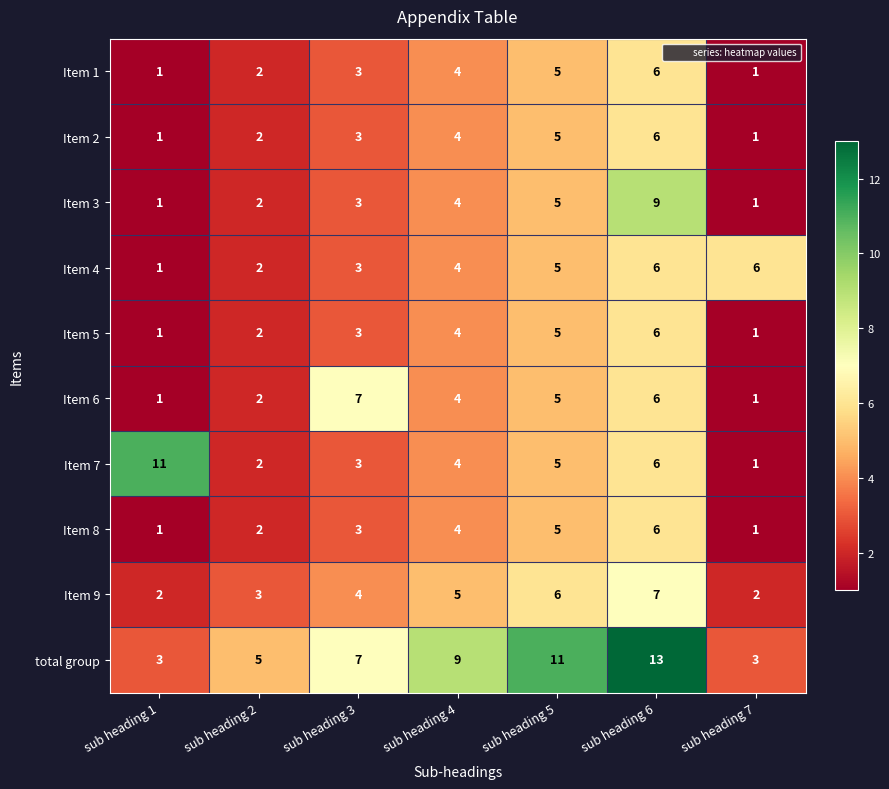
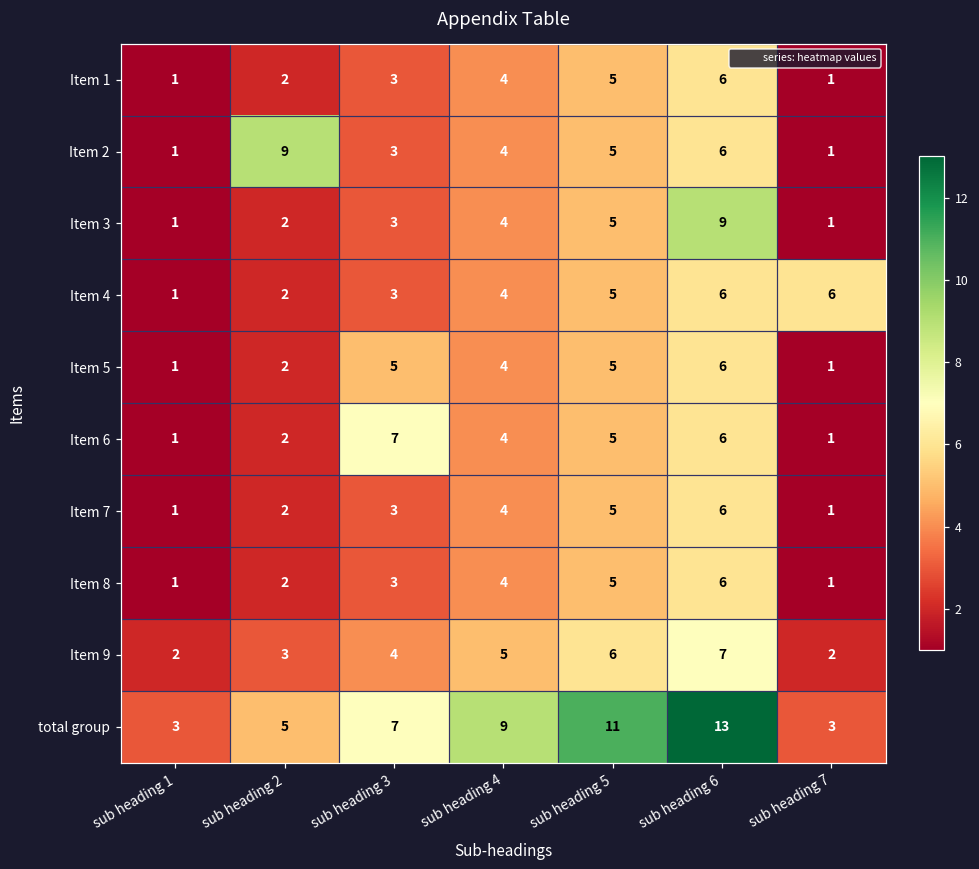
  {
    "Item 1": {
      "sub heading 1": 1,
      "sub heading 2": 2,
      "sub heading 3": 3,
      "sub heading 4": 4,
      "sub heading 5": 5,
      "sub heading 6": 6,
      "sub heading 7": 1
    },
    "Item 2": {
      "sub heading 1": 1,
-     "sub heading 2": 2,
+     "sub heading 2": 9,
      "sub heading 3": 3,
      "sub heading 4": 4,
      "sub heading 5": 5,
      "sub heading 6": 6,
      "sub heading 7": 1
    },
    "Item 3": {
      "sub heading 1": 1,
      "sub heading 2": 2,
      "sub heading 3": 3,
      "sub heading 4": 4,
      "sub heading 5": 5,
      "sub heading 6": 9,
      "sub heading 7": 1
    },
    "Item 4": {
      "sub heading 1": 1,
      "sub heading 2": 2,
      "sub heading 3": 3,
      "sub heading 4": 4,
      "sub heading 5": 5,
      "sub heading 6": 6,
      "sub heading 7": 6
    },
    "Item 5": {
      "sub heading 1": 1,
      "sub heading 2": 2,
-     "sub heading 3": 3,
+     "sub heading 3": 5,
      "sub heading 4": 4,
      "sub heading 5": 5,
      "sub heading 6": 6,
      "sub heading 7": 1
    },
    "Item 6": {
      "sub heading 1": 1,
      "sub heading 2": 2,
      "sub heading 3": 7,
      "sub heading 4": 4,
      "sub heading 5": 5,
      "sub heading 6": 6,
      "sub heading 7": 1
    },
    "Item 7": {
-     "sub heading 1": 11,
+     "sub heading 1": 1,
      "sub heading 2": 2,
      "sub heading 3": 3,
      "sub heading 4": 4,
      "sub heading 5": 5,
      "sub heading 6": 6,
      "sub heading 7": 1
    },
    "Item 8": {
      "sub heading 1": 1,
      "sub heading 2": 2,
      "sub heading 3": 3,
      "sub heading 4": 4,
      "sub heading 5": 5,
      "sub heading 6": 6,
      "sub heading 7": 1
    },
    "Item 9": {
      "sub heading 1": 2,
      "sub heading 2": 3,
      "sub heading 3": 4,
      "sub heading 4": 5,
      "sub heading 5": 6,
      "sub heading 6": 7,
      "sub heading 7": 2
    },
    "total group": {
      "sub heading 1": 3,
      "sub heading 2": 5,
      "sub heading 3": 7,
      "sub heading 4": 9,
      "sub heading 5": 11,
      "sub heading 6": 13,
      "sub heading 7": 3
    }
  }
